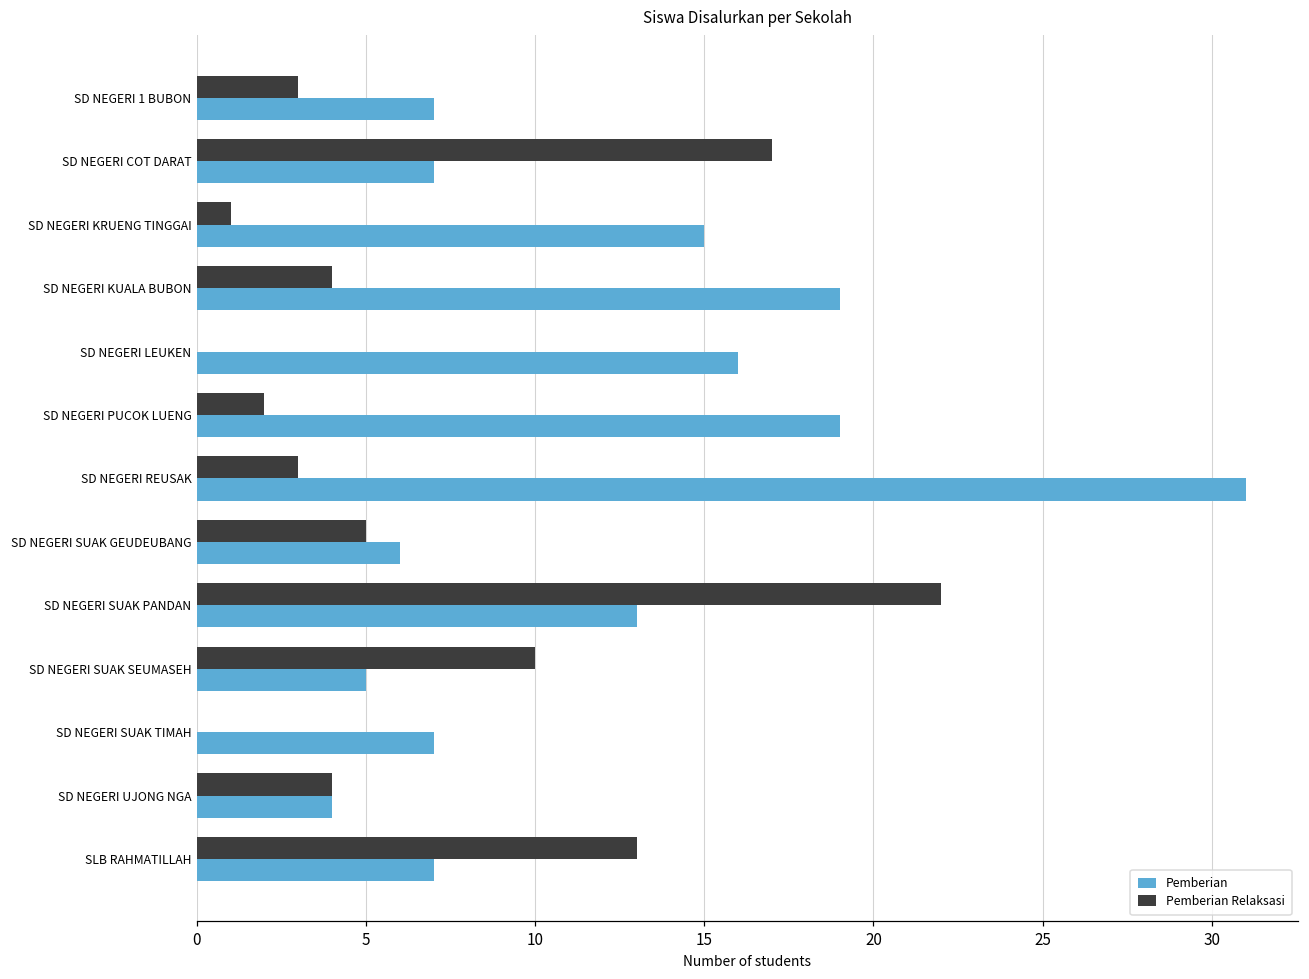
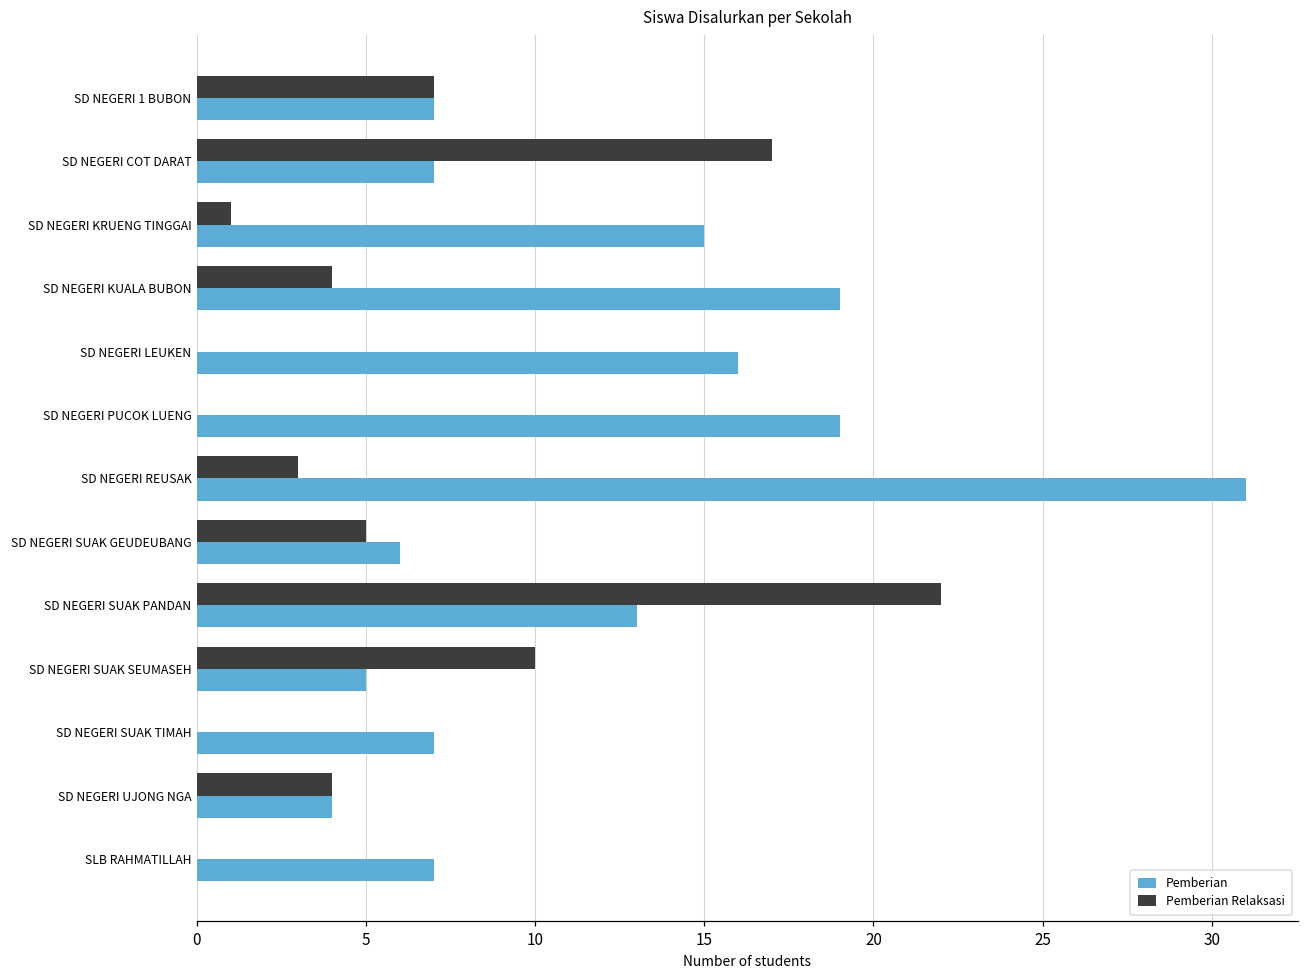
  {
    "Pemberian": {
      "SD NEGERI 1 BUBON": 7,
      "SD NEGERI COT DARAT": 7,
      "SD NEGERI KRUENG TINGGAI": 15,
      "SD NEGERI KUALA BUBON": 19,
      "SD NEGERI LEUKEN": 16,
      "SD NEGERI PUCOK LUENG": 19,
      "SD NEGERI REUSAK": 31,
      "SD NEGERI SUAK GEUDEUBANG": 6,
      "SD NEGERI SUAK PANDAN": 13,
      "SD NEGERI SUAK SEUMASEH": 5,
      "SD NEGERI SUAK TIMAH": 7,
      "SD NEGERI UJONG NGA": 4,
      "SLB RAHMATILLAH": 7
    },
    "Pemberian Relaksasi": {
-     "SD NEGERI 1 BUBON": 3,
+     "SD NEGERI 1 BUBON": 7,
      "SD NEGERI COT DARAT": 17,
      "SD NEGERI KRUENG TINGGAI": 1,
      "SD NEGERI KUALA BUBON": 4,
      "SD NEGERI LEUKEN": 0,
-     "SD NEGERI PUCOK LUENG": 2,
+     "SD NEGERI PUCOK LUENG": 0,
      "SD NEGERI REUSAK": 3,
      "SD NEGERI SUAK GEUDEUBANG": 5,
      "SD NEGERI SUAK PANDAN": 22,
      "SD NEGERI SUAK SEUMASEH": 10,
      "SD NEGERI SUAK TIMAH": 0,
      "SD NEGERI UJONG NGA": 4,
-     "SLB RAHMATILLAH": 13
+     "SLB RAHMATILLAH": 0
    }
  }
